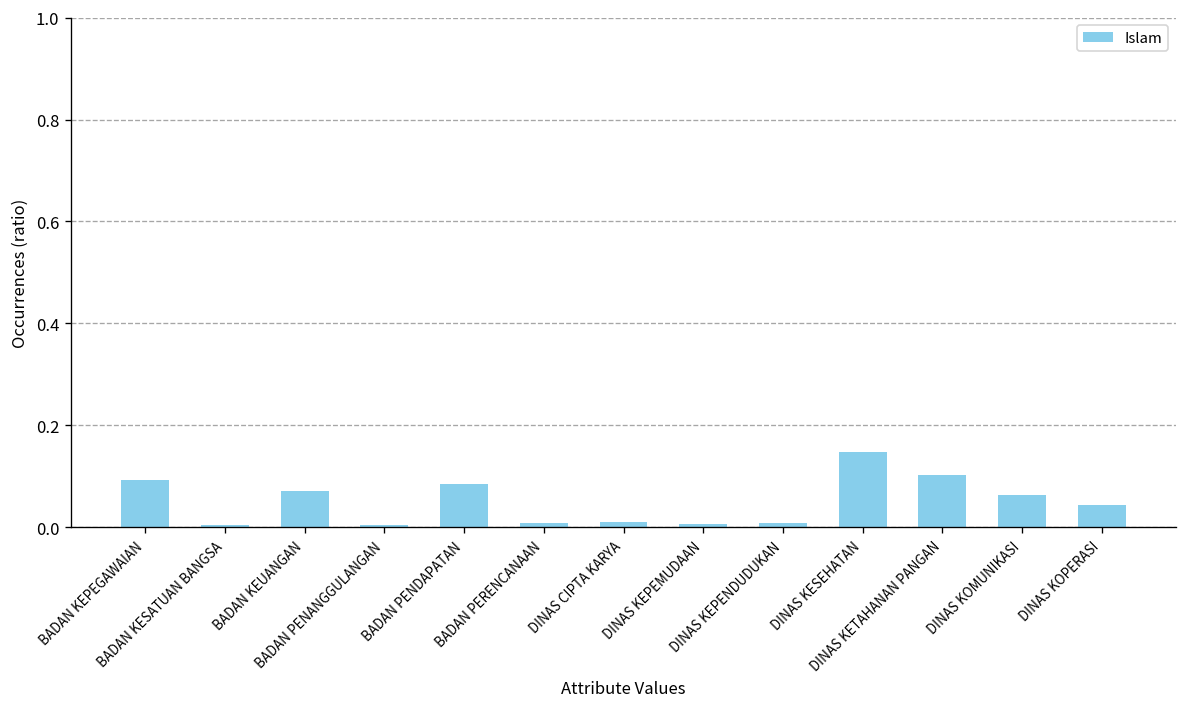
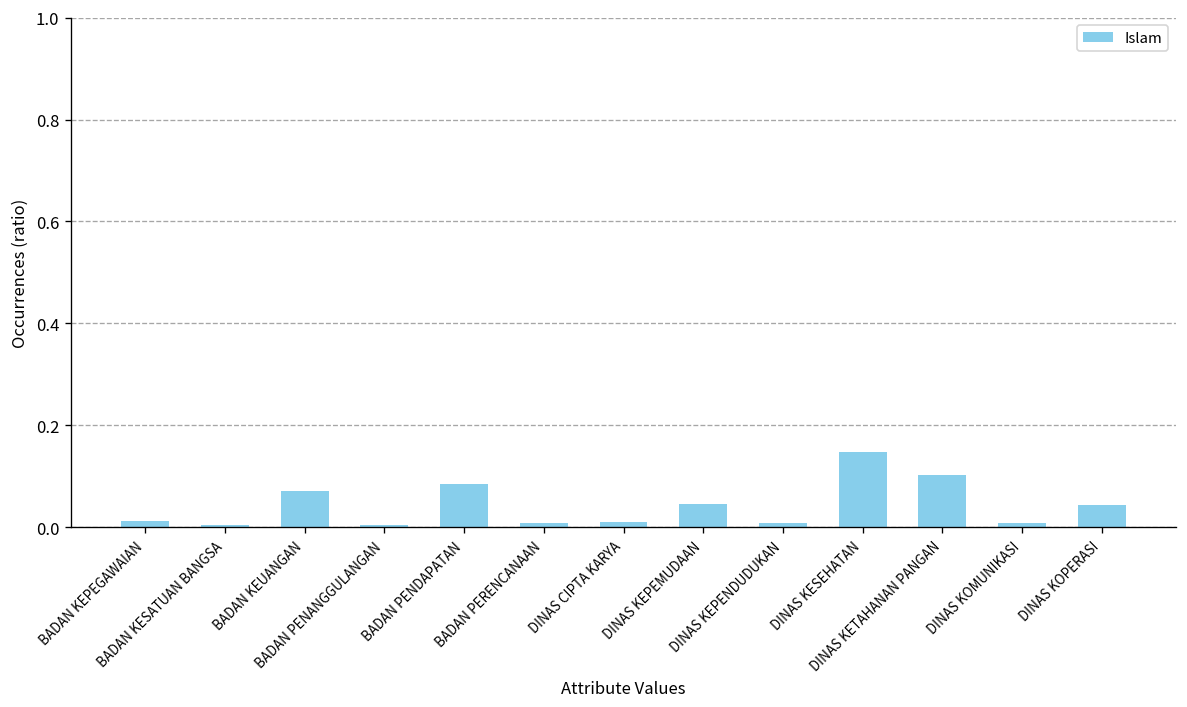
  {
-   "BADAN KEPEGAWAIAN": 0.09,
+   "BADAN KEPEGAWAIAN": 0.01,
    "BADAN KEUANGAN": 0.07,
    "BADAN PENDAPATAN": 0.08,
    "BADAN PERENCANAAN": 0.01,
    "DINAS CIPTA KARYA": 0.01,
-   "DINAS KEPEMUDAAN": 0.01,
+   "DINAS KEPEMUDAAN": 0.05,
    "DINAS KEPENDUDUKAN": 0.01,
    "DINAS KESEHATAN": 0.15,
    "DINAS KETAHANAN PANGAN": 0.10,
-   "DINAS KOMUNIKASI": 0.06,
+   "DINAS KOMUNIKASI": 0.01,
    "DINAS KOPERASI": 0.04
  }
